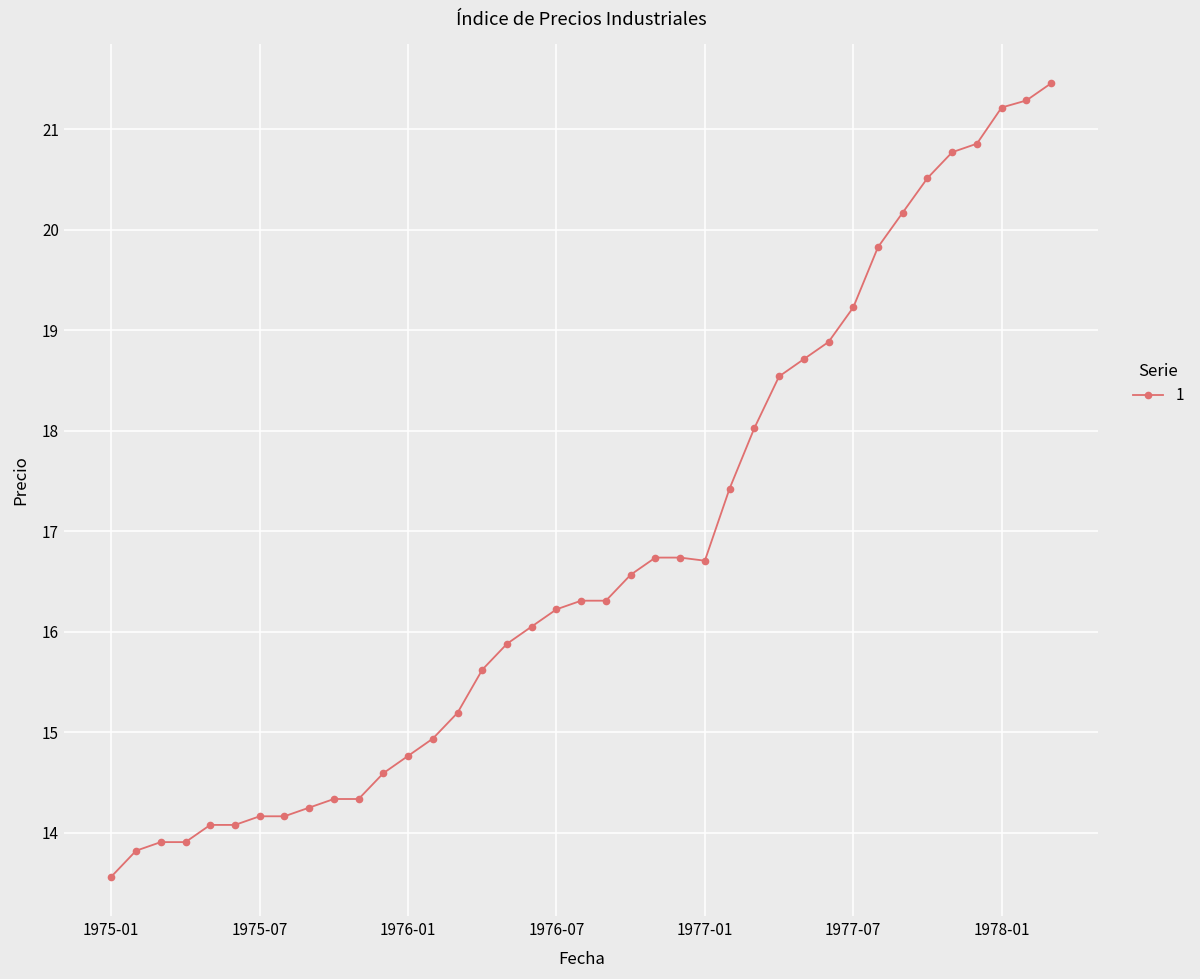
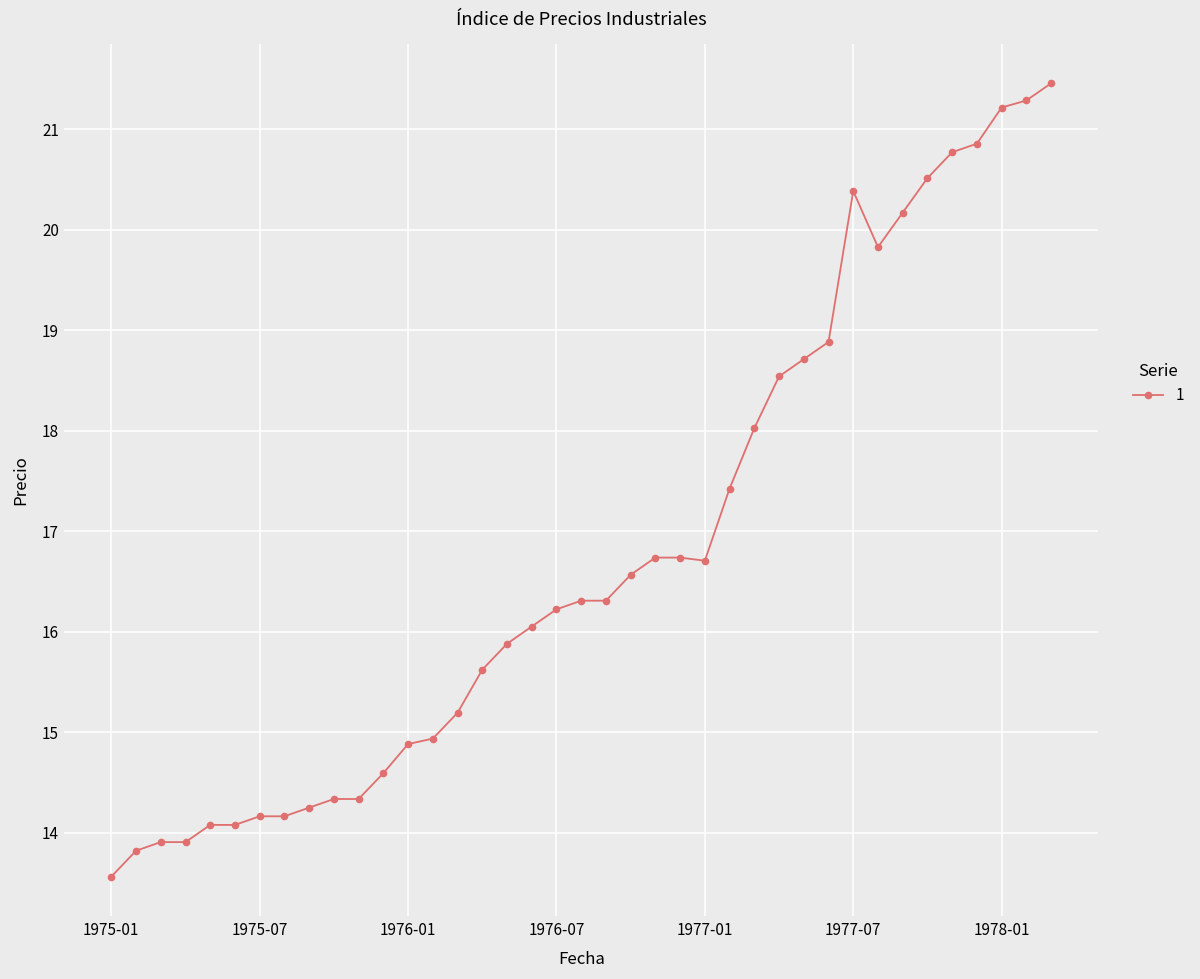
  {
    "1975-01": 13.6,
    "1975-07": 14.2,
-   "1976-01": 14.8,
+   "1976-01": 14.9,
    "1976-07": 16.2,
    "1977-01": 16.7,
-   "1977-07": 19.2,
+   "1977-07": 20.4,
    "1978-01": 21.2
  }
